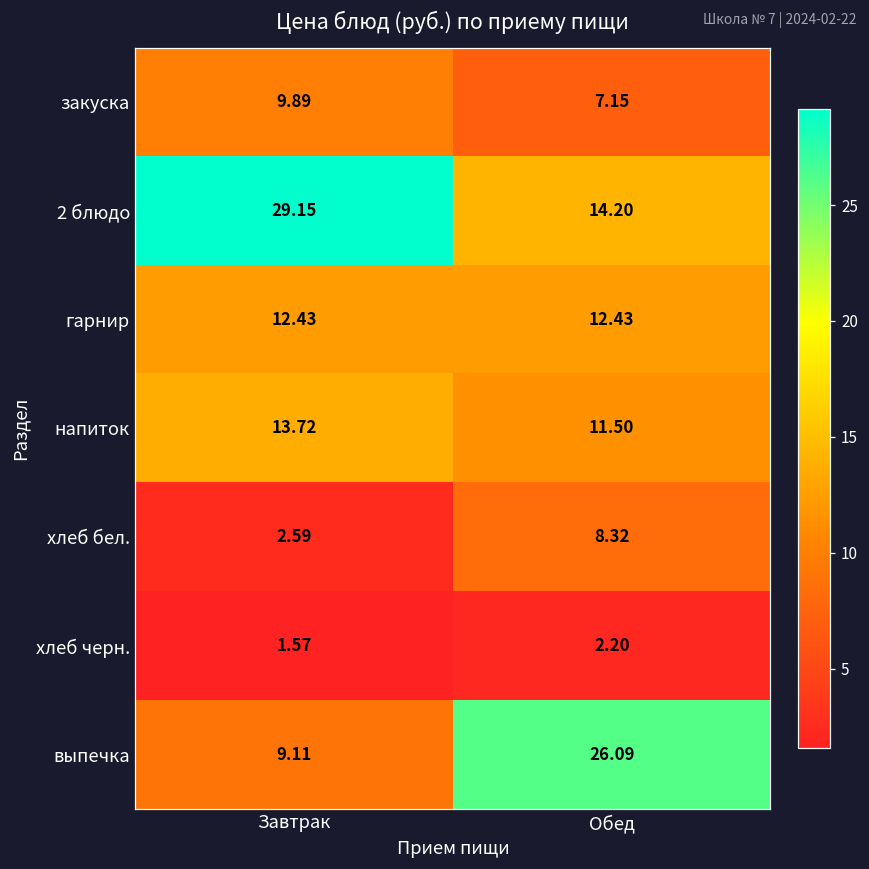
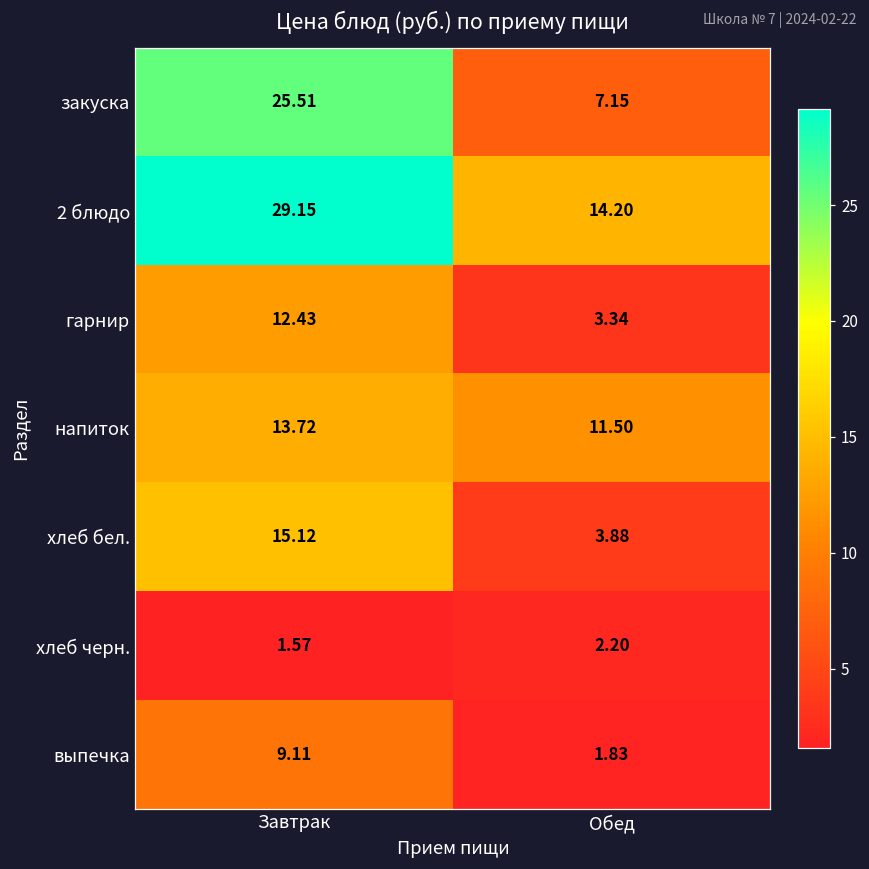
  {
    "закуска": {
-     "Завтрак": 9.89,
+     "Завтрак": 25.51,
      "Обед": 7.15
    },
    "2 блюдо": {
      "Завтрак": 29.15,
      "Обед": 14.20
    },
    "гарнир": {
      "Завтрак": 12.43,
-     "Обед": 12.43
+     "Обед": 3.34
    },
    "напиток": {
      "Завтрак": 13.72,
      "Обед": 11.50
    },
    "хлеб бел.": {
-     "Завтрак": 2.59,
-     "Обед": 8.32
+     "Завтрак": 15.12,
+     "Обед": 3.88
    },
    "хлеб черн.": {
      "Завтрак": 1.57,
      "Обед": 2.20
    },
    "выпечка": {
      "Завтрак": 9.11,
-     "Обед": 26.09
+     "Обед": 1.83
    }
  }
